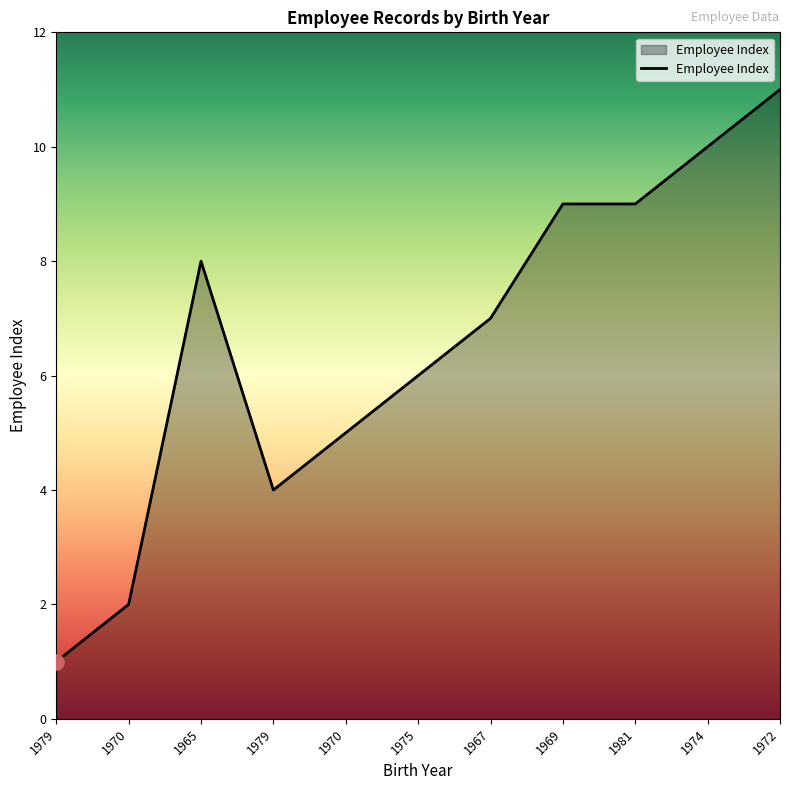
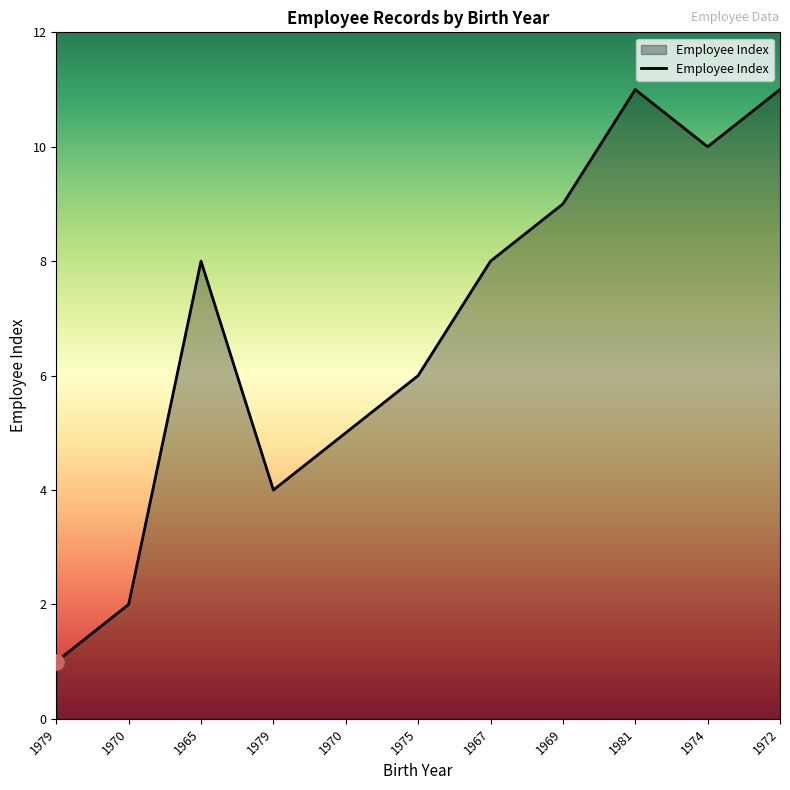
  {
    "Employee Index": {
      "1965": 8,
      "1975": 6,
-     "1967": 7,
+     "1967": 8,
      "1969": 9,
-     "1981": 9,
+     "1981": 11,
      "1974": 10,
      "1972": 11
    }
  }
